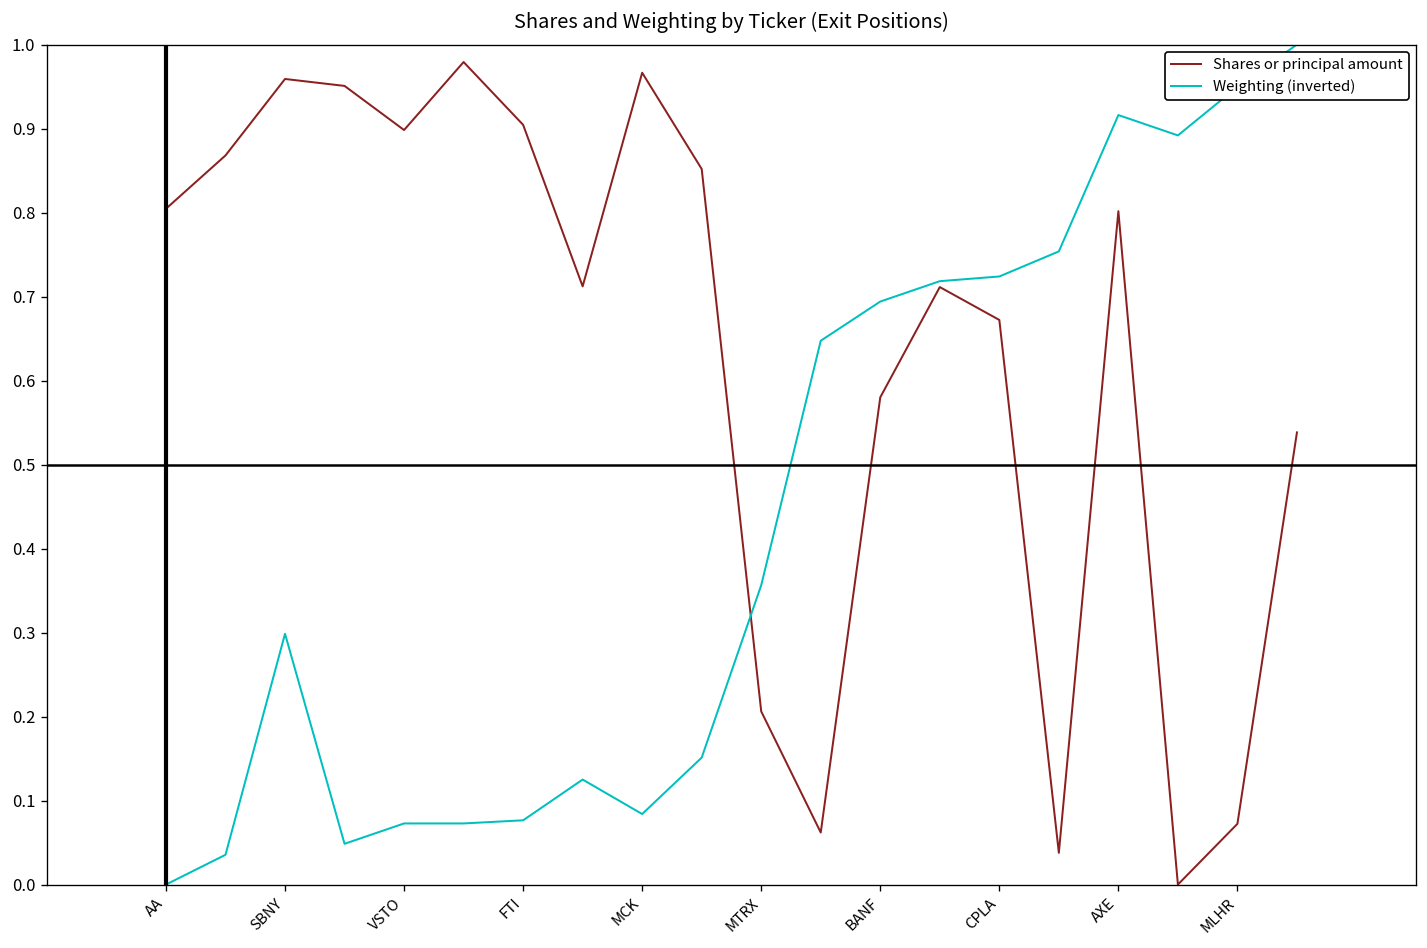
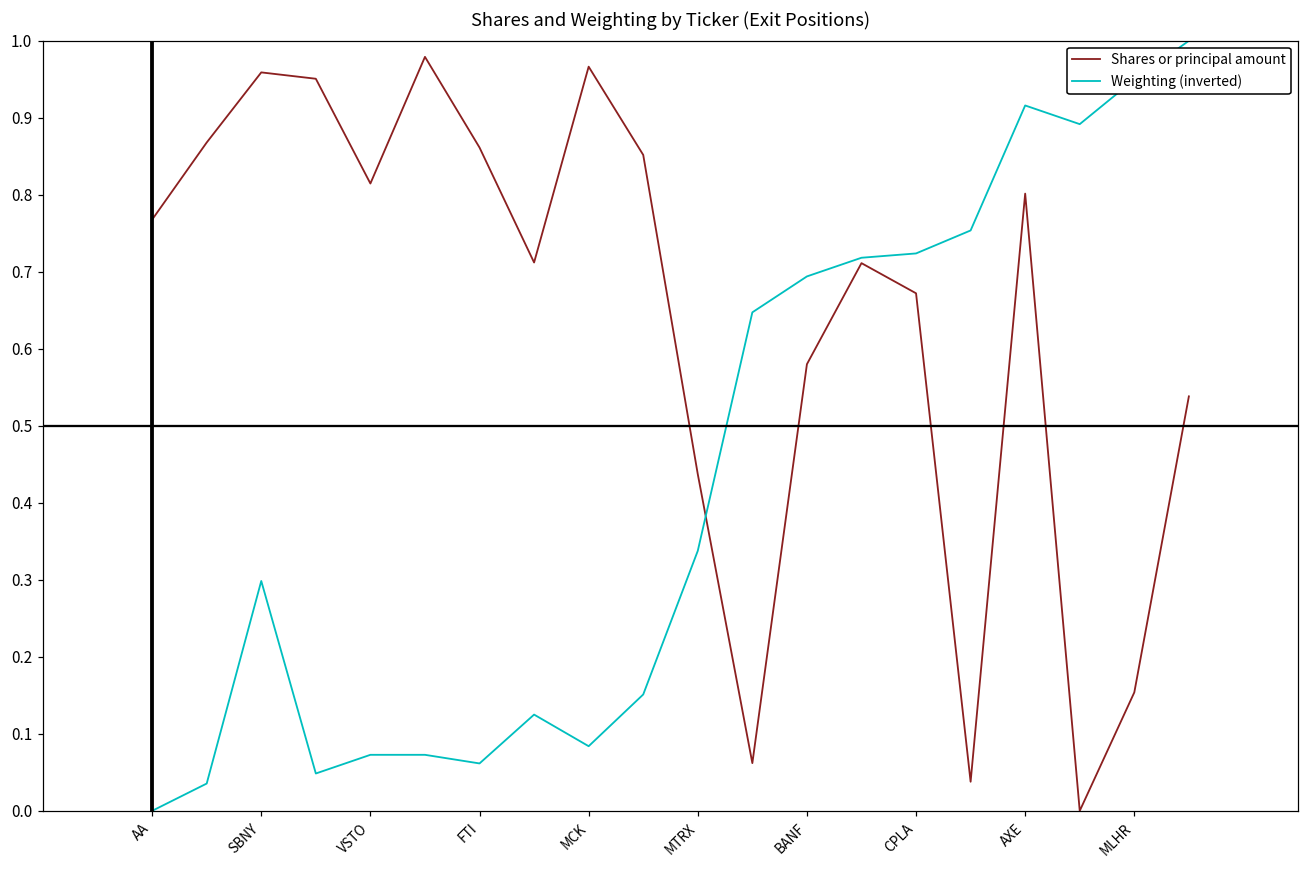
  {
    "Shares or principal amount": {
-     "AA": 0.80,
+     "AA": 0.77,
      "SBNY": 0.96,
-     "VSTO": 0.90,
-     "FTI": 0.90,
+     "VSTO": 0.81,
+     "FTI": 0.86,
      "MCK": 0.97,
-     "MTRX": 0.21,
+     "MTRX": 0.44,
      "BANF": 0.58,
      "CPLA": 0.67,
      "AXE": 0.80,
-     "MLHR": 0.07
+     "MLHR": 0.15
    },
    "Weighting (inverted)": {
      "AA": 0.00,
      "SBNY": 0.30,
      "VSTO": 0.07,
-     "FTI": 0.08,
+     "FTI": 0.06,
      "MCK": 0.08,
-     "MTRX": 0.36,
+     "MTRX": 0.34,
      "BANF": 0.69,
      "CPLA": 0.72,
      "AXE": 0.92
    }
  }
